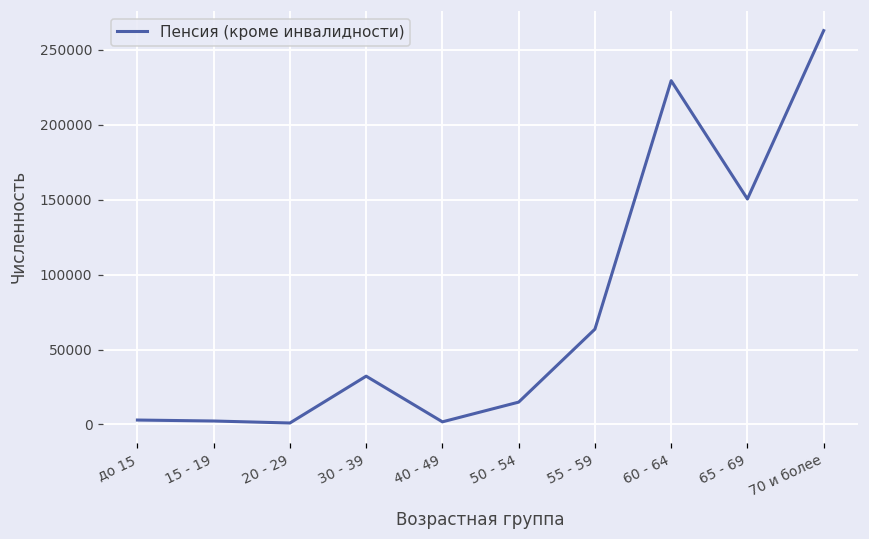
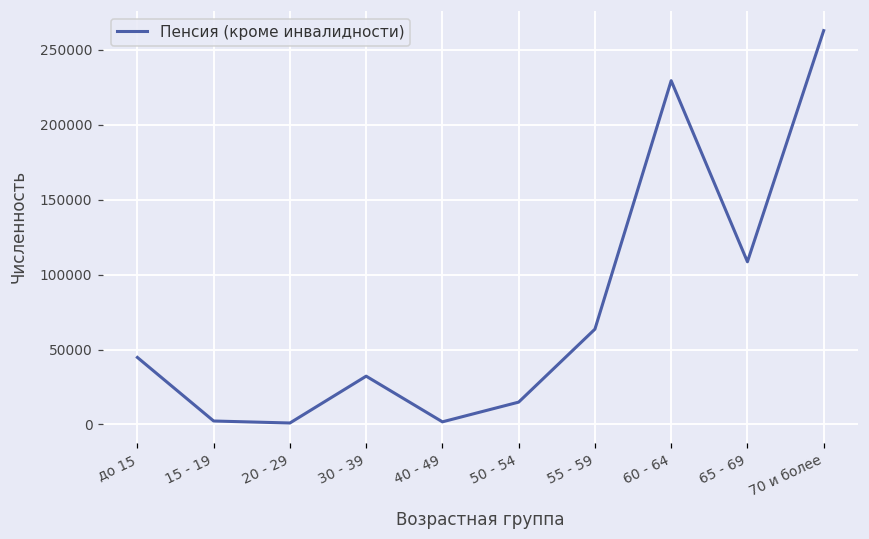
  {
-   "до 15": 3000,
+   "до 15": 45000,
    "15 - 19": 2000,
    "20 - 29": 1000,
    "30 - 39": 32000,
    "40 - 49": 2000,
    "50 - 54": 15000,
    "55 - 59": 64000,
    "60 - 64": 229000,
-   "65 - 69": 151000,
+   "65 - 69": 109000,
    "70 и более": 263000
  }
